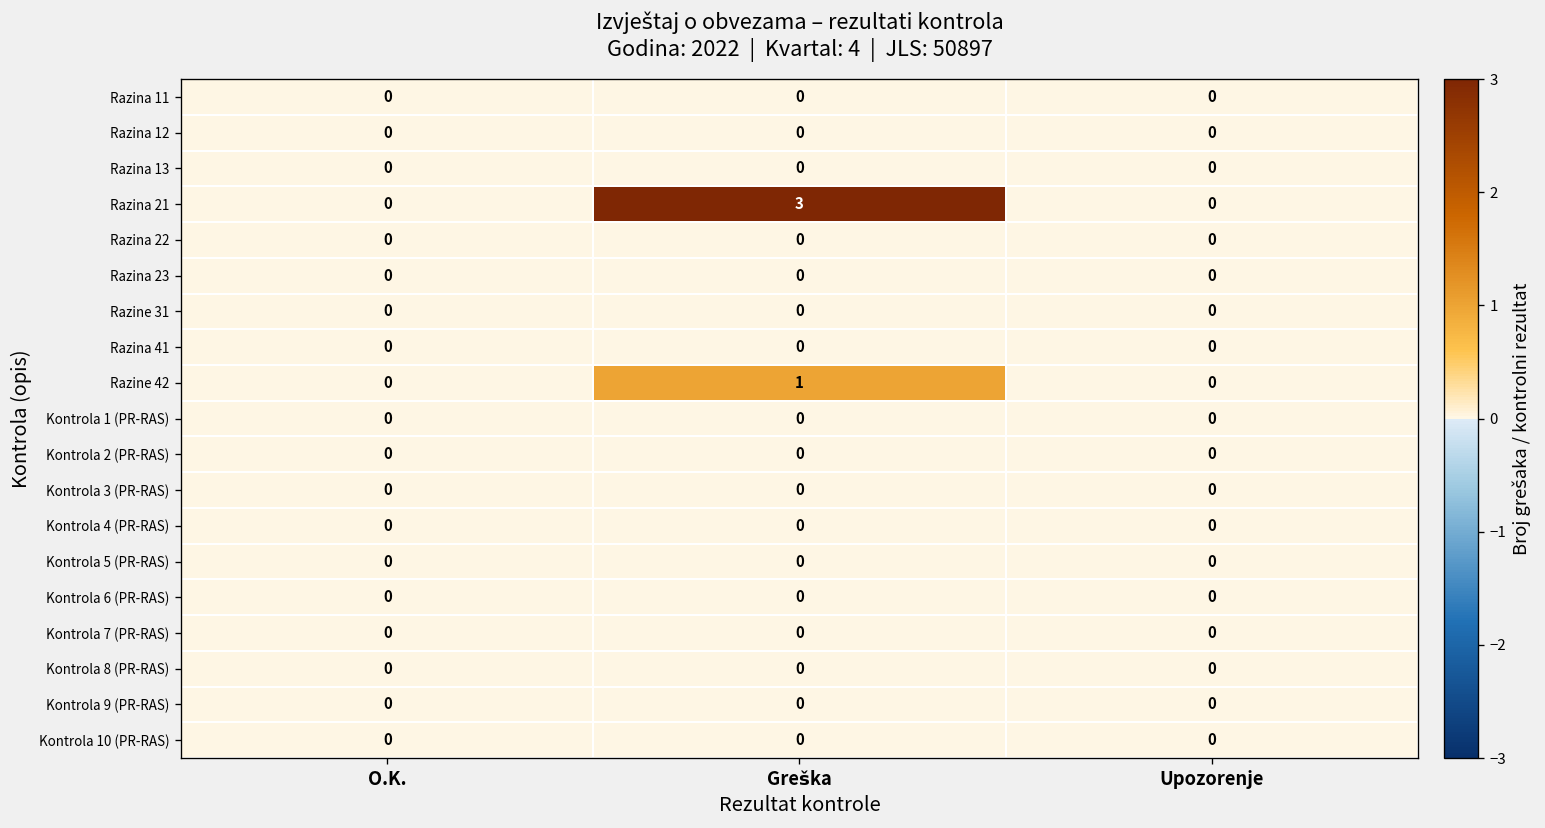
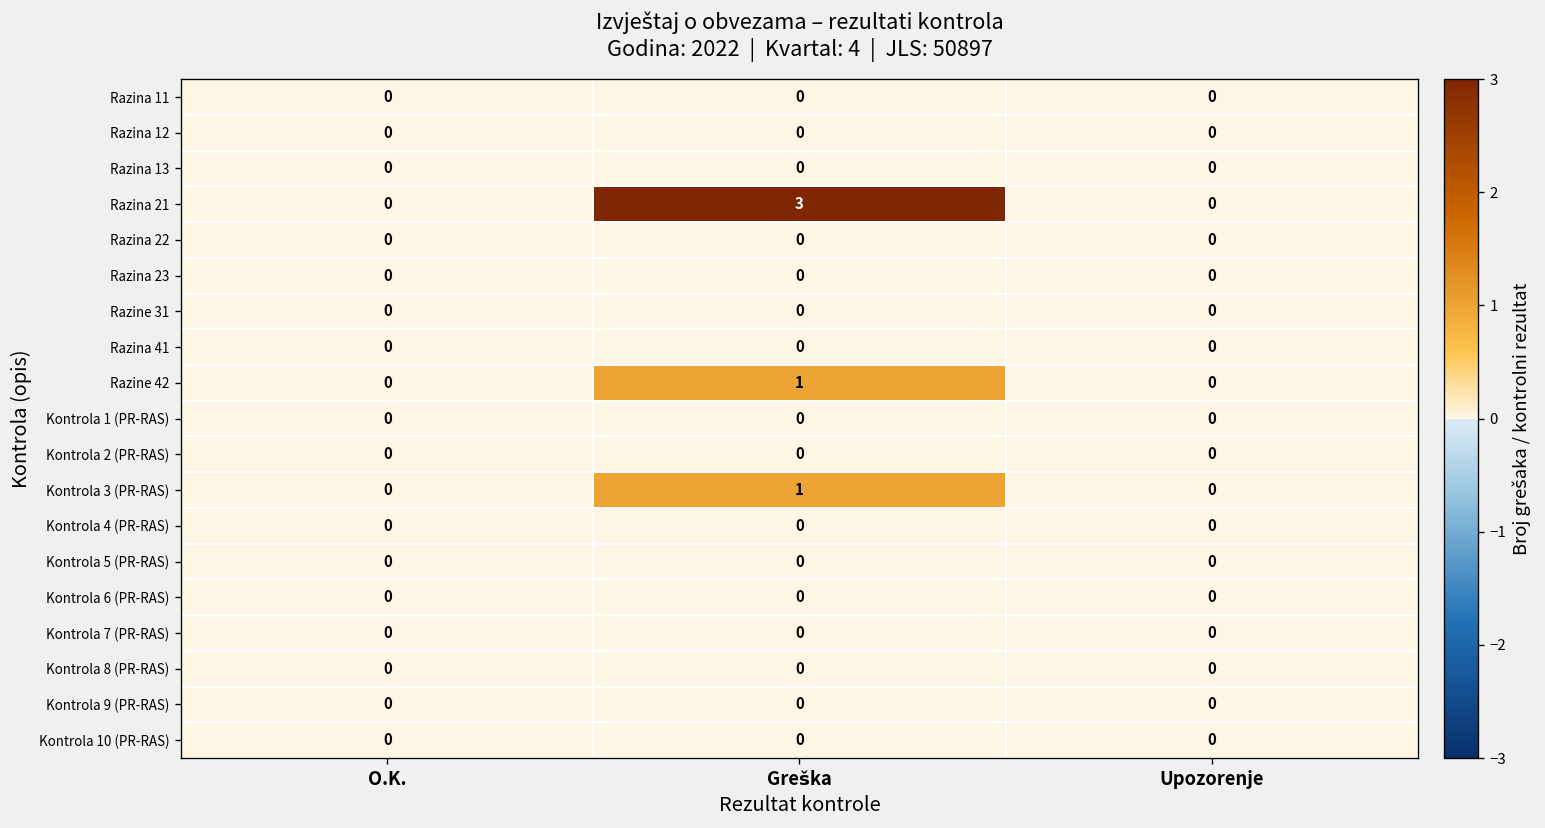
  {
    "Razina 11": {
      "O.K.": 0,
      "Greška": 0,
      "Upozorenje": 0
    },
    "Razina 12": {
      "O.K.": 0,
      "Greška": 0,
      "Upozorenje": 0
    },
    "Razina 13": {
      "O.K.": 0,
      "Greška": 0,
      "Upozorenje": 0
    },
    "Razina 21": {
      "O.K.": 0,
      "Greška": 3,
      "Upozorenje": 0
    },
    "Razina 22": {
      "O.K.": 0,
      "Greška": 0,
      "Upozorenje": 0
    },
    "Razina 23": {
      "O.K.": 0,
      "Greška": 0,
      "Upozorenje": 0
    },
    "Razine 31": {
      "O.K.": 0,
      "Greška": 0,
      "Upozorenje": 0
    },
    "Razina 41": {
      "O.K.": 0,
      "Greška": 0,
      "Upozorenje": 0
    },
    "Razine 42": {
      "O.K.": 0,
      "Greška": 1,
      "Upozorenje": 0
    },
    "Kontrola 1 (PR-RAS)": {
      "O.K.": 0,
      "Greška": 0,
      "Upozorenje": 0
    },
    "Kontrola 2 (PR-RAS)": {
      "O.K.": 0,
      "Greška": 0,
      "Upozorenje": 0
    },
    "Kontrola 3 (PR-RAS)": {
      "O.K.": 0,
-     "Greška": 0,
+     "Greška": 1,
      "Upozorenje": 0
    },
    "Kontrola 4 (PR-RAS)": {
      "O.K.": 0,
      "Greška": 0,
      "Upozorenje": 0
    },
    "Kontrola 5 (PR-RAS)": {
      "O.K.": 0,
      "Greška": 0,
      "Upozorenje": 0
    },
    "Kontrola 6 (PR-RAS)": {
      "O.K.": 0,
      "Greška": 0,
      "Upozorenje": 0
    },
    "Kontrola 7 (PR-RAS)": {
      "O.K.": 0,
      "Greška": 0,
      "Upozorenje": 0
    },
    "Kontrola 8 (PR-RAS)": {
      "O.K.": 0,
      "Greška": 0,
      "Upozorenje": 0
    },
    "Kontrola 9 (PR-RAS)": {
      "O.K.": 0,
      "Greška": 0,
      "Upozorenje": 0
    },
    "Kontrola 10 (PR-RAS)": {
      "O.K.": 0,
      "Greška": 0,
      "Upozorenje": 0
    }
  }
